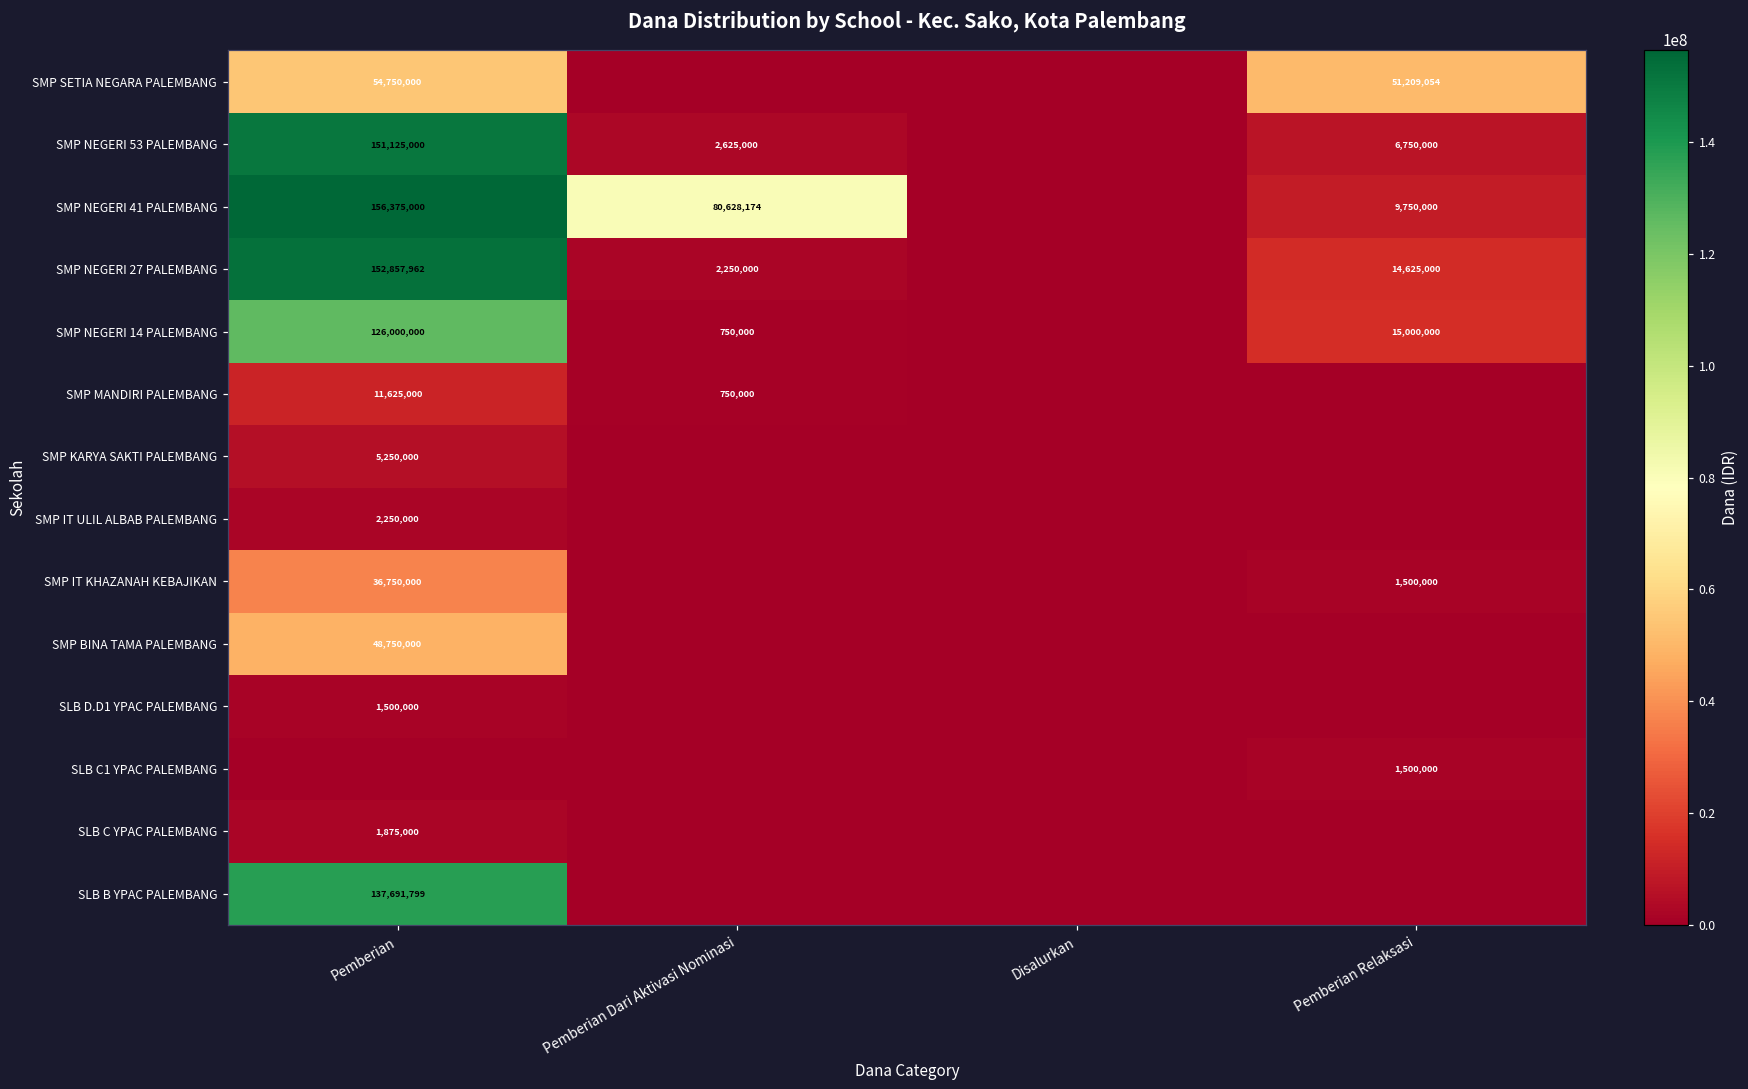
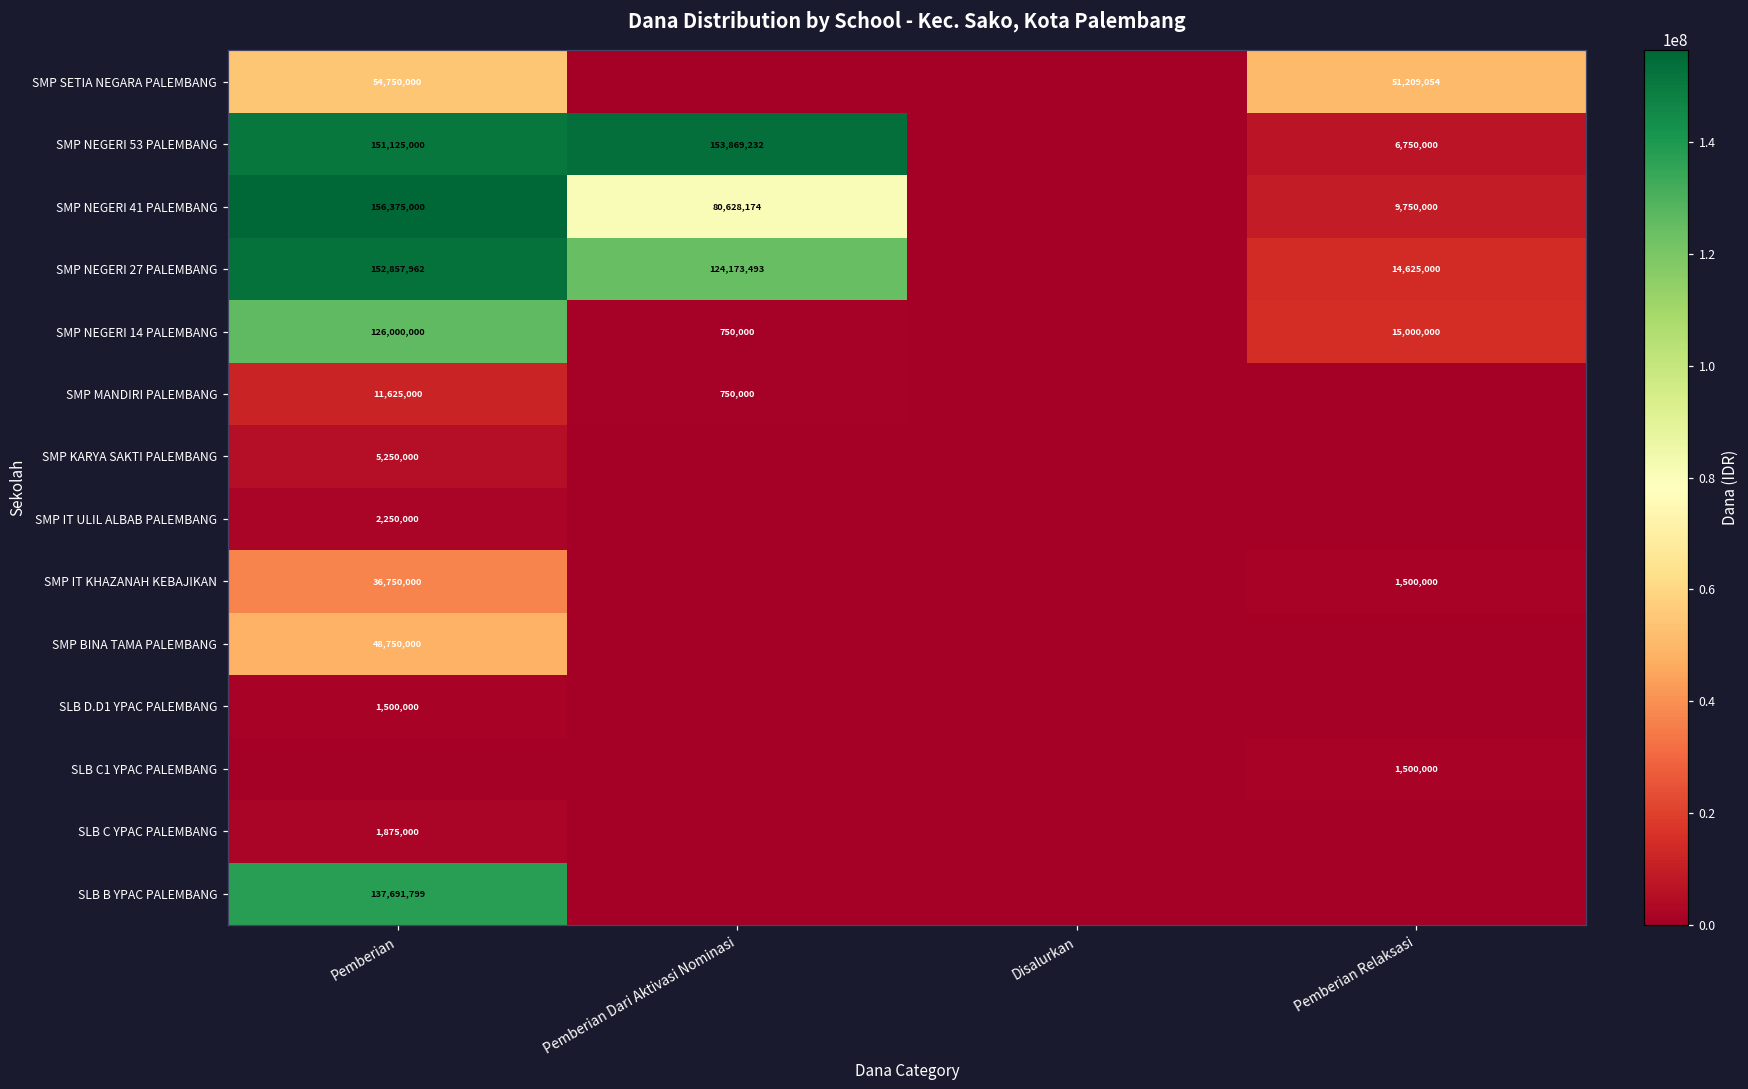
  {
    "SMP SETIA NEGARA PALEMBANG": {
      "Pemberian": "54,750,000",
      "Pemberian Relaksasi": "51,209,054"
    },
    "SMP NEGERI 53 PALEMBANG": {
      "Pemberian": "151,125,000",
-     "Pemberian Dari Aktivasi Nominasi": "2,625,000",
+     "Pemberian Dari Aktivasi Nominasi": "153,869,232",
      "Pemberian Relaksasi": "6,750,000"
    },
    "SMP NEGERI 41 PALEMBANG": {
      "Pemberian": "156,375,000",
      "Pemberian Dari Aktivasi Nominasi": "80,628,174",
      "Pemberian Relaksasi": "9,750,000"
    },
    "SMP NEGERI 27 PALEMBANG": {
      "Pemberian": "152,857,962",
-     "Pemberian Dari Aktivasi Nominasi": "2,250,000",
+     "Pemberian Dari Aktivasi Nominasi": "124,173,493",
      "Pemberian Relaksasi": "14,625,000"
    },
    "SMP NEGERI 14 PALEMBANG": {
      "Pemberian": "126,000,000",
      "Pemberian Dari Aktivasi Nominasi": "750,000",
      "Pemberian Relaksasi": "15,000,000"
    },
    "SMP MANDIRI PALEMBANG": {
      "Pemberian": "11,625,000",
      "Pemberian Dari Aktivasi Nominasi": "750,000"
    },
    "SMP KARYA SAKTI PALEMBANG": {
      "Pemberian": "5,250,000"
    },
    "SMP IT ULIL ALBAB PALEMBANG": {
      "Pemberian": "2,250,000"
    },
    "SMP IT KHAZANAH KEBAJIKAN": {
      "Pemberian": "36,750,000",
      "Pemberian Relaksasi": "1,500,000"
    },
    "SMP BINA TAMA PALEMBANG": {
      "Pemberian": "48,750,000"
    },
    "SLB D.D1 YPAC PALEMBANG": {
      "Pemberian": "1,500,000"
    },
    "SLB C1 YPAC PALEMBANG": {
      "Pemberian Relaksasi": "1,500,000"
    },
    "SLB C YPAC PALEMBANG": {
      "Pemberian": "1,875,000"
    },
    "SLB B YPAC PALEMBANG": {
      "Pemberian": "137,691,799"
    }
  }
